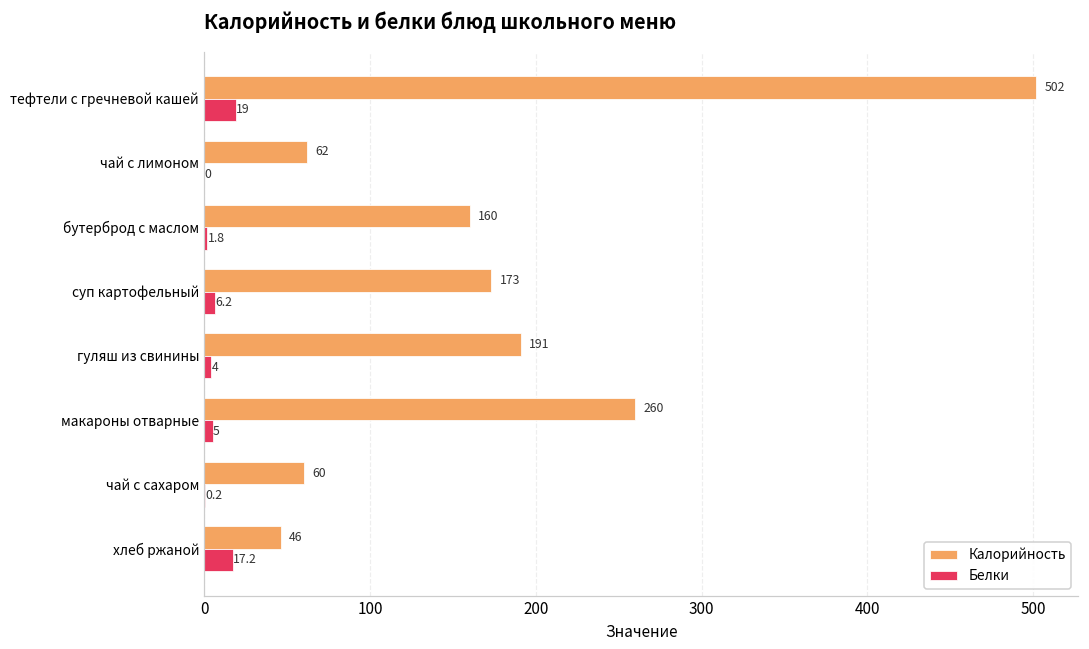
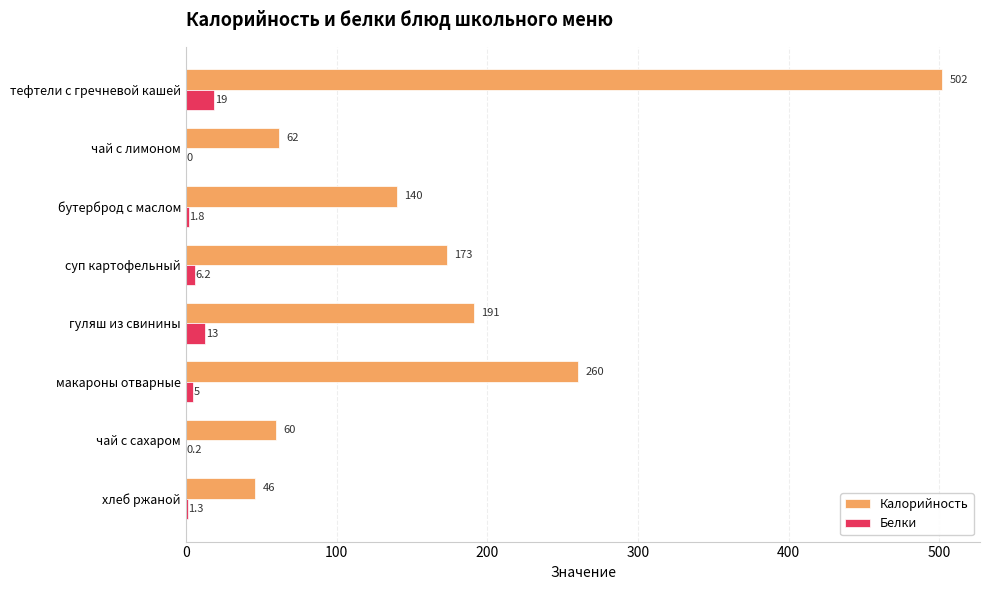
  {
    "Калорийность": {
      "тефтели с гречневой кашей": 502,
      "чай с лимоном": 62,
-     "бутерброд с маслом": 160,
+     "бутерброд с маслом": 140,
      "суп картофельный": 173,
      "гуляш из свинины": 191,
      "макароны отварные": 260,
      "чай с сахаром": 60,
      "хлеб ржаной": 46
    },
    "Белки": {
      "тефтели с гречневой кашей": 19,
      "чай с лимоном": 0,
      "бутерброд с маслом": 1.8,
      "суп картофельный": 6.2,
-     "гуляш из свинины": 4,
+     "гуляш из свинины": 13,
      "макароны отварные": 5,
      "чай с сахаром": 0.2,
-     "хлеб ржаной": 17.2
+     "хлеб ржаной": 1.3
    }
  }
